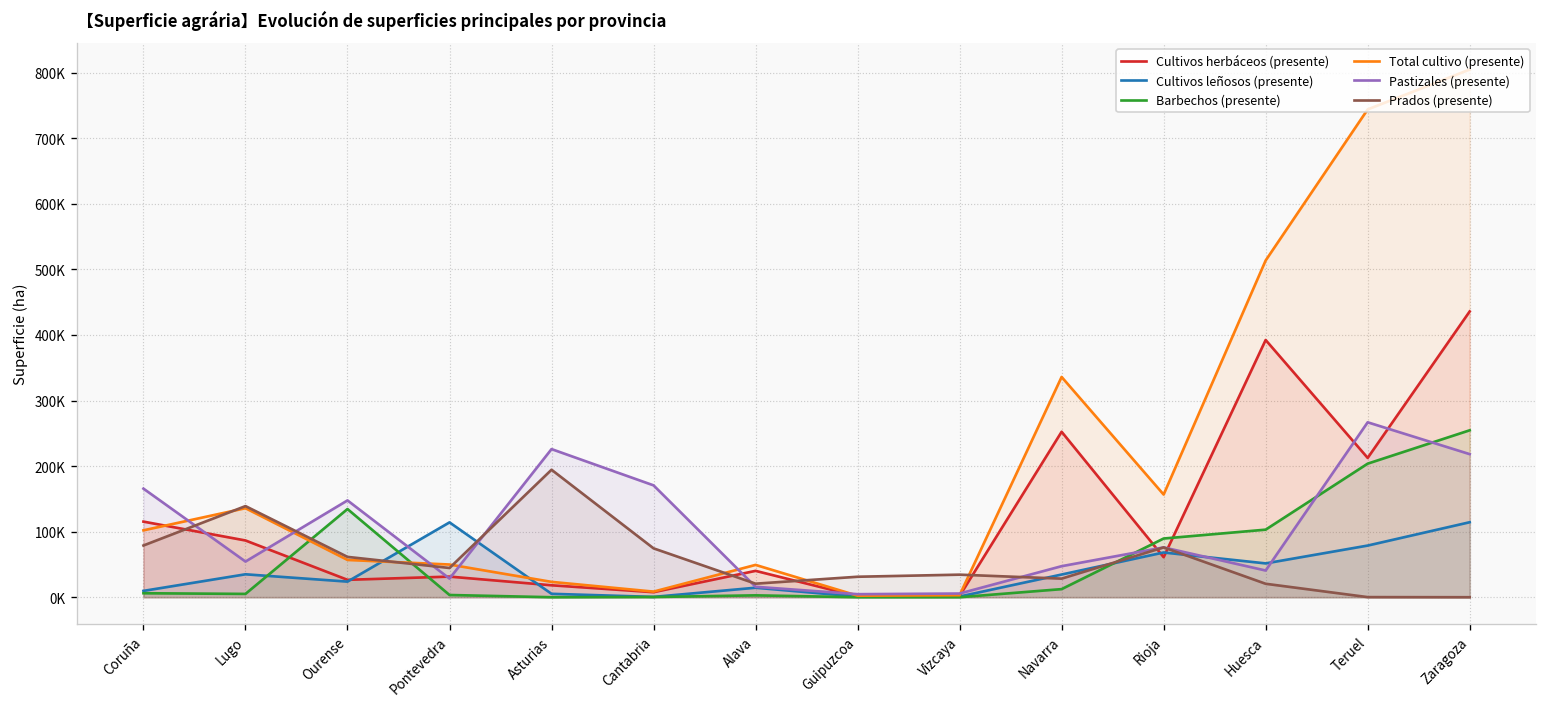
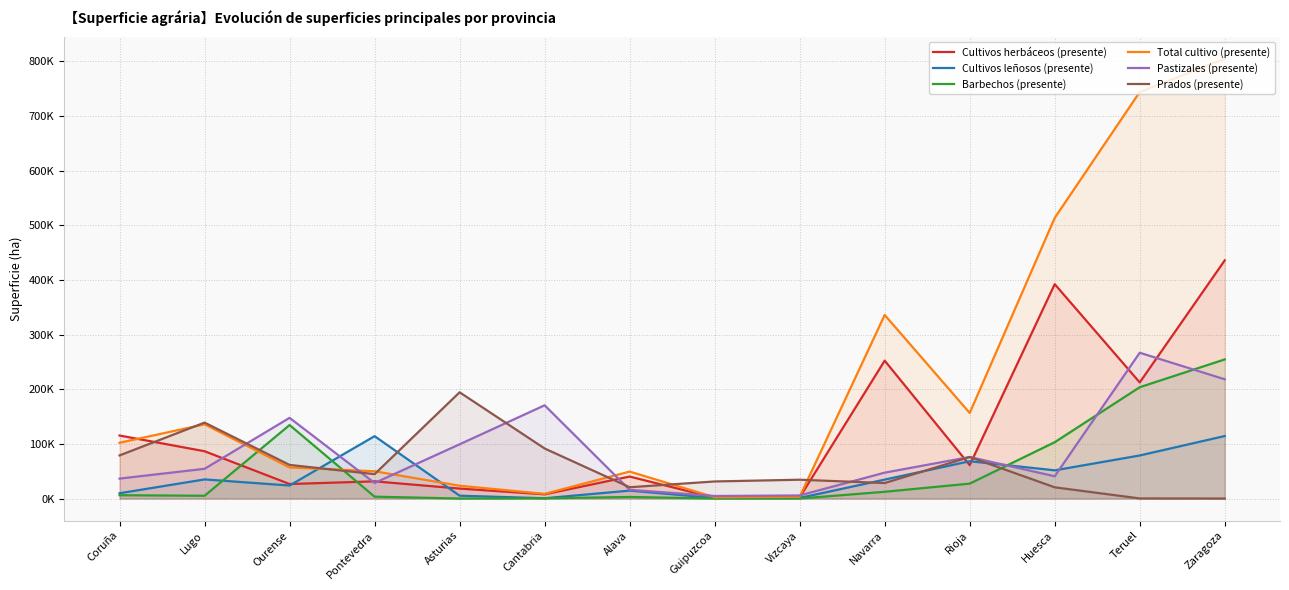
  {
    "Cultivos herbáceos (presente)": {
      "Coruña": 120000,
      "Lugo": 90000,
      "Asturias": 20000,
      "Alava": 40000,
      "Navarra": 250000,
      "Rioja": 60000,
      "Huesca": 390000,
      "Teruel": 210000,
      "Zaragoza": 440000
    },
    "Cultivos leñosos (presente)": {
      "Lugo": 30000,
      "Pontevedra": 110000,
      "Asturias": 10000,
      "Navarra": 30000,
      "Rioja": 70000,
      "Huesca": 50000,
      "Teruel": 80000,
      "Zaragoza": 110000
    },
    "Barbechos (presente)": {
      "Lugo": 10000,
      "Ourense": 130000,
      "Pontevedra": 0,
      "Asturias": 0,
      "Alava": 0,
      "Navarra": 10000,
-     "Rioja": 90000,
+     "Rioja": 30000,
      "Huesca": 100000,
      "Teruel": 200000,
      "Zaragoza": 250000
    },
    "Total cultivo (presente)": {
      "Coruña": 100000,
      "Ourense": 60000,
      "Pontevedra": 50000,
      "Asturias": 20000,
      "Alava": 50000,
      "Navarra": 340000,
      "Rioja": 160000,
      "Huesca": 510000
    },
    "Pastizales (presente)": {
-     "Coruña": 170000,
+     "Coruña": 40000,
      "Lugo": 50000,
      "Ourense": 150000,
-     "Asturias": 230000,
+     "Asturias": 100000,
      "Cantabria": 170000,
      "Navarra": 50000,
      "Huesca": 40000,
      "Teruel": 270000,
      "Zaragoza": 220000
    },
    "Prados (presente)": {
      "Coruña": 80000,
      "Ourense": 60000,
      "Pontevedra": 40000,
      "Asturias": 190000,
-     "Cantabria": 70000,
+     "Cantabria": 90000,
      "Alava": 20000,
      "Guipuzcoa": 30000,
      "Vizcaya": 30000,
      "Navarra": 30000,
      "Huesca": 20000,
      "Teruel": 0,
      "Zaragoza": 0
    }
  }
